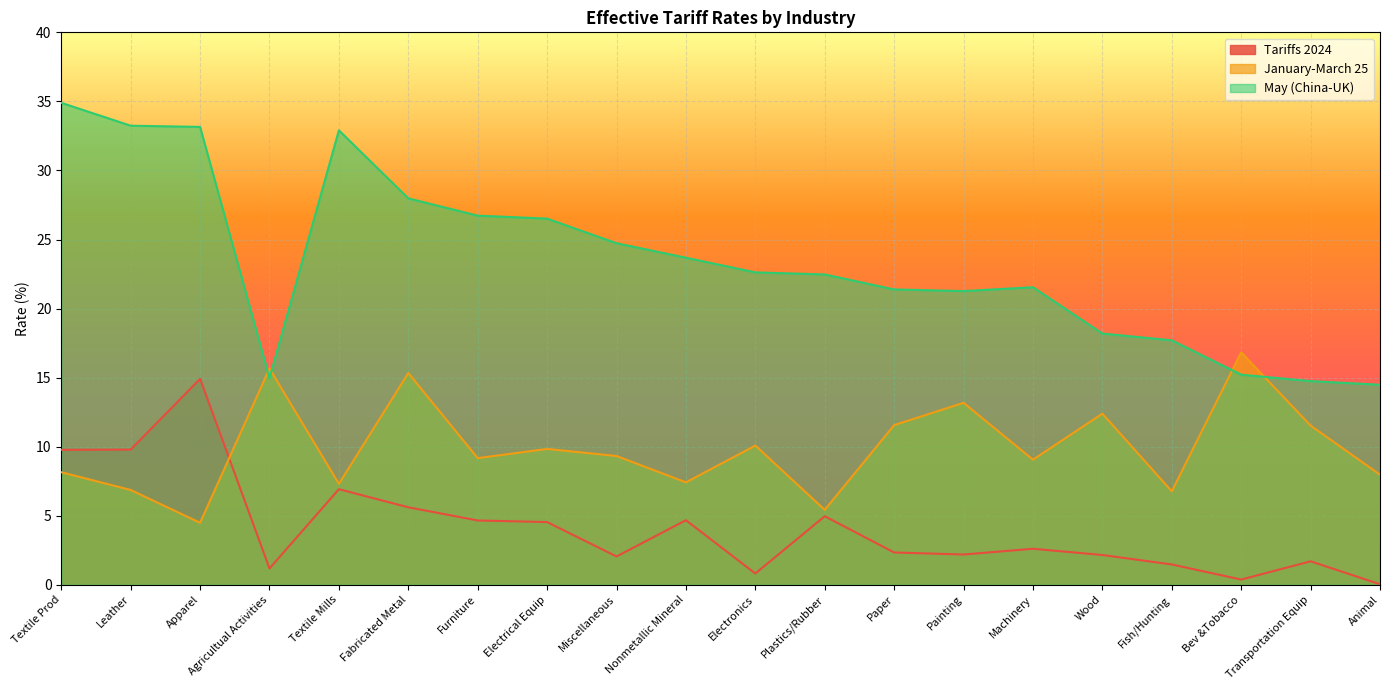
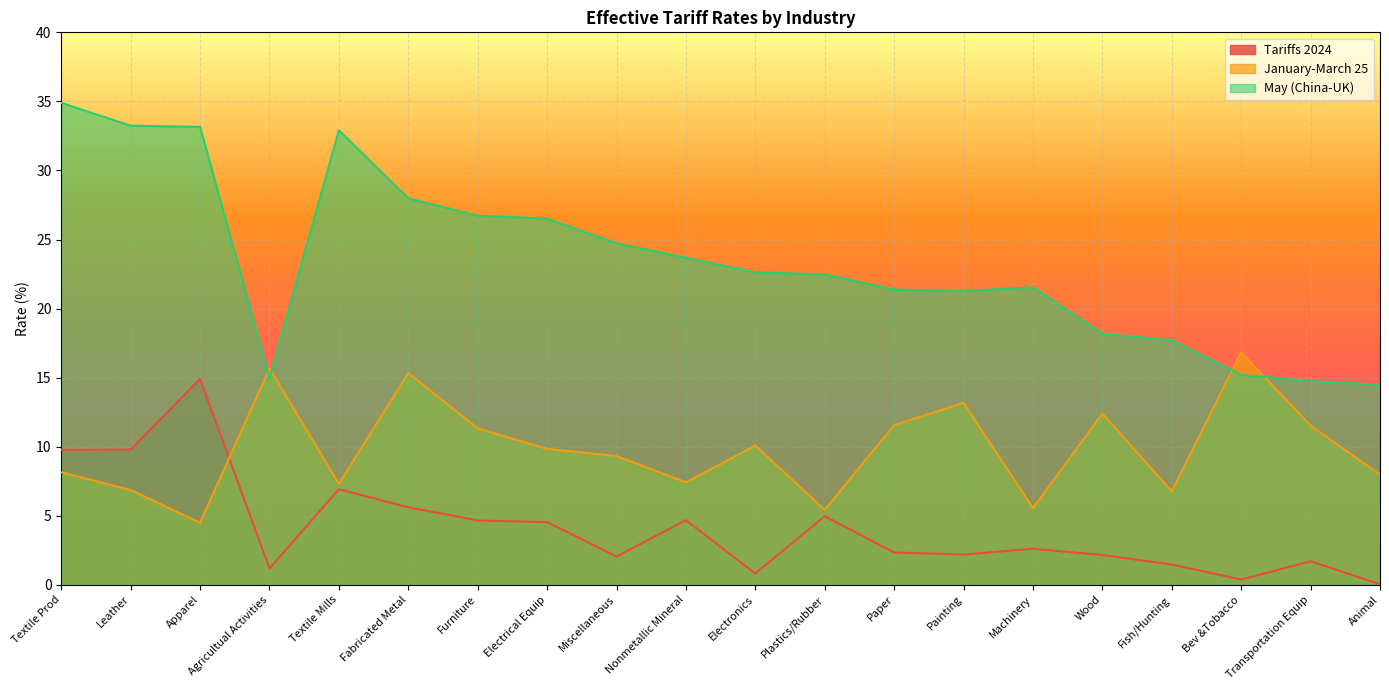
  {
    "Tariffs 2024": {
      "Textile Prod": 9.8,
      "Leather": 9.8,
      "Apparel": 14.9,
      "Agricultual Activities": 1.2,
      "Textile Mills": 6.9,
      "Fabricated Metal": 5.6,
      "Furniture": 4.7,
      "Electrical Equip": 4.5,
      "Miscellaneous": 2.1,
      "Nonmetallic Mineral": 4.7,
      "Electronics": 0.8,
      "Plastics/Rubber": 5.0,
      "Paper": 2.3,
      "Painting": 2.2,
      "Machinery": 2.6,
      "Wood": 2.2,
      "Fish/Hunting": 1.5,
      "Bev &Tobacco": 0.4,
      "Transportation Equip": 1.7,
      "Animal": 0.0
    },
    "January-March 25": {
      "Textile Prod": 8.2,
      "Leather": 6.9,
      "Apparel": 4.5,
      "Agricultual Activities": 15.7,
      "Textile Mills": 7.3,
      "Fabricated Metal": 15.3,
-     "Furniture": 9.2,
+     "Furniture": 11.3,
      "Electrical Equip": 9.8,
      "Miscellaneous": 9.3,
      "Nonmetallic Mineral": 7.4,
      "Electronics": 10.1,
      "Plastics/Rubber": 5.4,
      "Paper": 11.6,
      "Painting": 13.2,
-     "Machinery": 9.1,
+     "Machinery": 5.6,
      "Wood": 12.4,
      "Fish/Hunting": 6.8,
      "Bev &Tobacco": 16.8,
      "Transportation Equip": 11.5,
      "Animal": 8.0
    },
    "May (China-UK)": {
      "Textile Prod": 34.9,
      "Leather": 33.2,
      "Apparel": 33.2,
      "Agricultual Activities": 15.0,
      "Textile Mills": 32.9,
      "Fabricated Metal": 28.0,
      "Furniture": 26.7,
      "Electrical Equip": 26.5,
      "Miscellaneous": 24.7,
      "Nonmetallic Mineral": 23.7,
      "Electronics": 22.6,
      "Plastics/Rubber": 22.5,
      "Paper": 21.4,
      "Painting": 21.3,
      "Machinery": 21.5,
      "Wood": 18.2,
      "Fish/Hunting": 17.7,
      "Bev &Tobacco": 15.2,
      "Transportation Equip": 14.7,
      "Animal": 14.5
    }
  }
